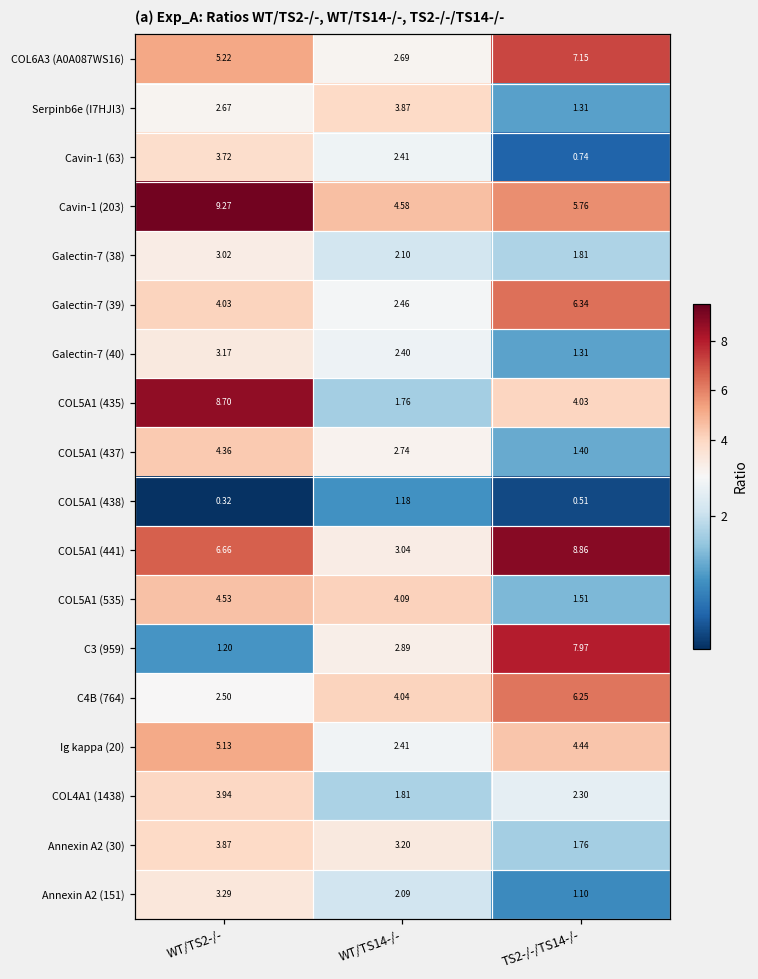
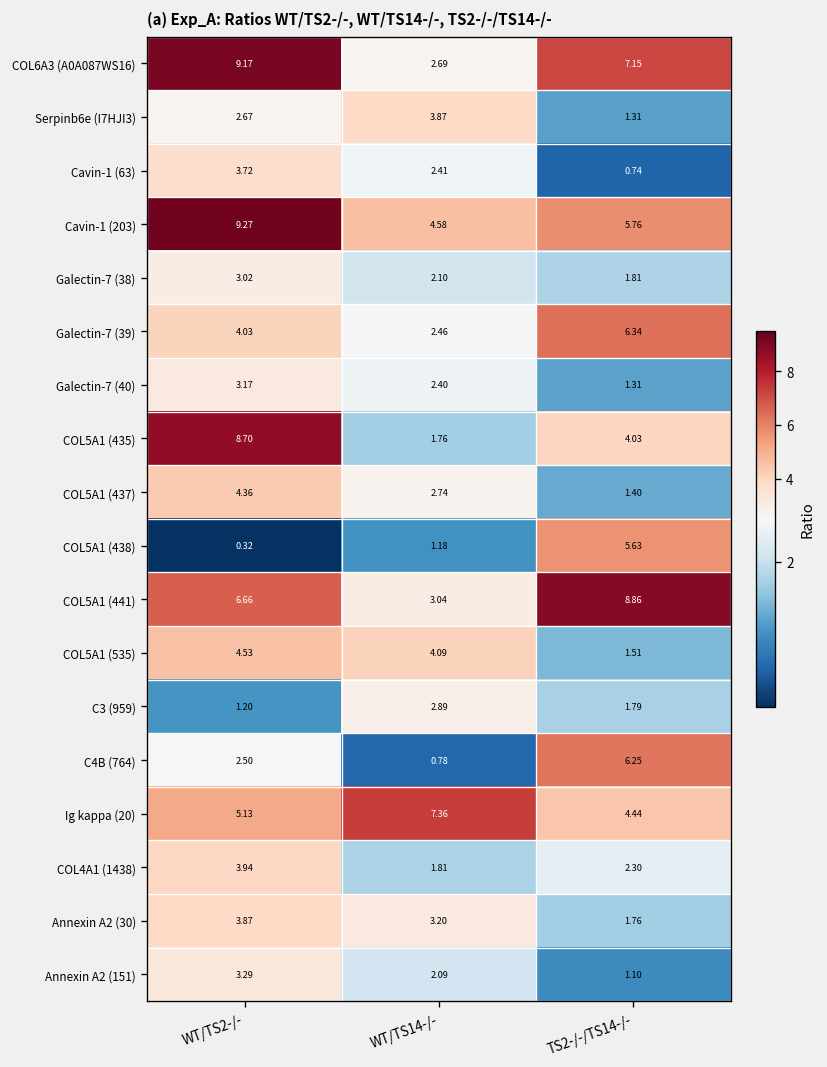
  {
    "COL6A3 (A0A087WS16)": {
-     "WT/TS2-/-": 5.22,
+     "WT/TS2-/-": 9.17,
      "WT/TS14-/-": 2.69,
      "TS2-/-/TS14-/-": 7.15
    },
    "Serpinb6e (I7HJI3)": {
      "WT/TS2-/-": 2.67,
      "WT/TS14-/-": 3.87,
      "TS2-/-/TS14-/-": 1.31
    },
    "Cavin-1 (63)": {
      "WT/TS2-/-": 3.72,
      "WT/TS14-/-": 2.41,
      "TS2-/-/TS14-/-": 0.74
    },
    "Cavin-1 (203)": {
      "WT/TS2-/-": 9.27,
      "WT/TS14-/-": 4.58,
      "TS2-/-/TS14-/-": 5.76
    },
    "Galectin-7 (38)": {
      "WT/TS2-/-": 3.02,
      "WT/TS14-/-": 2.10,
      "TS2-/-/TS14-/-": 1.81
    },
    "Galectin-7 (39)": {
      "WT/TS2-/-": 4.03,
      "WT/TS14-/-": 2.46,
      "TS2-/-/TS14-/-": 6.34
    },
    "Galectin-7 (40)": {
      "WT/TS2-/-": 3.17,
      "WT/TS14-/-": 2.40,
      "TS2-/-/TS14-/-": 1.31
    },
    "COL5A1 (435)": {
      "WT/TS2-/-": 8.70,
      "WT/TS14-/-": 1.76,
      "TS2-/-/TS14-/-": 4.03
    },
    "COL5A1 (437)": {
      "WT/TS2-/-": 4.36,
      "WT/TS14-/-": 2.74,
      "TS2-/-/TS14-/-": 1.40
    },
    "COL5A1 (438)": {
      "WT/TS2-/-": 0.32,
      "WT/TS14-/-": 1.18,
-     "TS2-/-/TS14-/-": 0.51
+     "TS2-/-/TS14-/-": 5.63
    },
    "COL5A1 (441)": {
      "WT/TS2-/-": 6.66,
      "WT/TS14-/-": 3.04,
      "TS2-/-/TS14-/-": 8.86
    },
    "COL5A1 (535)": {
      "WT/TS2-/-": 4.53,
      "WT/TS14-/-": 4.09,
      "TS2-/-/TS14-/-": 1.51
    },
    "C3 (959)": {
      "WT/TS2-/-": 1.20,
      "WT/TS14-/-": 2.89,
-     "TS2-/-/TS14-/-": 7.97
+     "TS2-/-/TS14-/-": 1.79
    },
    "C4B (764)": {
      "WT/TS2-/-": 2.50,
-     "WT/TS14-/-": 4.04,
+     "WT/TS14-/-": 0.78,
      "TS2-/-/TS14-/-": 6.25
    },
    "Ig kappa (20)": {
      "WT/TS2-/-": 5.13,
-     "WT/TS14-/-": 2.41,
+     "WT/TS14-/-": 7.36,
      "TS2-/-/TS14-/-": 4.44
    },
    "COL4A1 (1438)": {
      "WT/TS2-/-": 3.94,
      "WT/TS14-/-": 1.81,
      "TS2-/-/TS14-/-": 2.30
    },
    "Annexin A2 (30)": {
      "WT/TS2-/-": 3.87,
      "WT/TS14-/-": 3.20,
      "TS2-/-/TS14-/-": 1.76
    },
    "Annexin A2 (151)": {
      "WT/TS2-/-": 3.29,
      "WT/TS14-/-": 2.09,
      "TS2-/-/TS14-/-": 1.10
    }
  }
